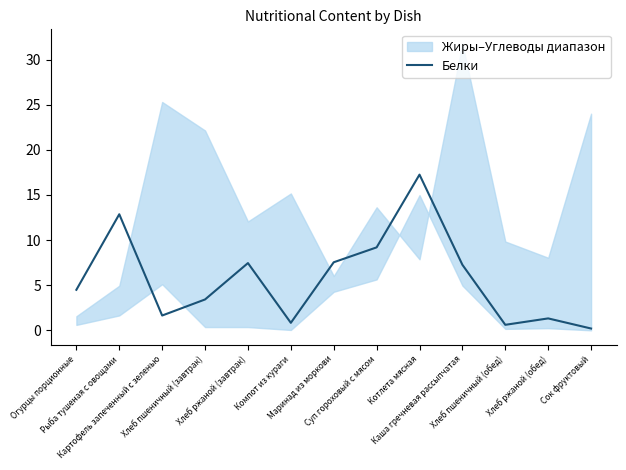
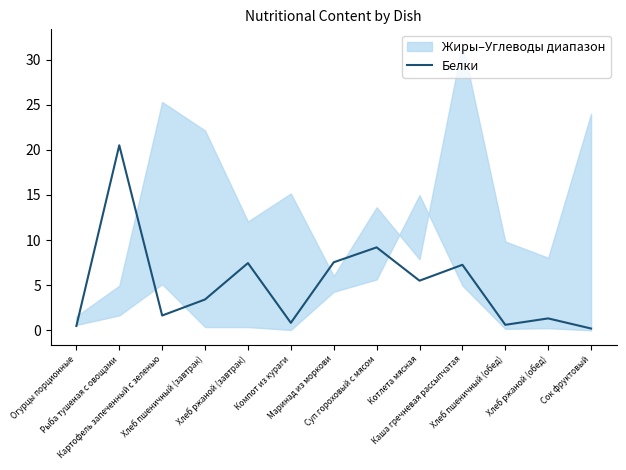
  {
    "Белки": {
-     "Огурцы порционные": 4,
-     "Рыба тушеная с овощами": 13,
+     "Огурцы порционные": 0,
+     "Рыба тушеная с овощами": 21,
      "Картофель запеченный с зеленью": 2,
      "Хлеб пшеничный (завтрак)": 3,
      "Хлеб ржаной (завтрак)": 7,
      "Компот из кураги": 1,
      "Маринад из моркови": 8,
      "Суп гороховый с мясом": 9,
-     "Котлета мясная": 17,
+     "Котлета мясная": 6,
      "Каша гречневая рассыпчатая": 7,
      "Хлеб пшеничный (обед)": 1,
      "Хлеб ржаной (обед)": 1,
      "Сок фруктовый": 0
    }
  }
